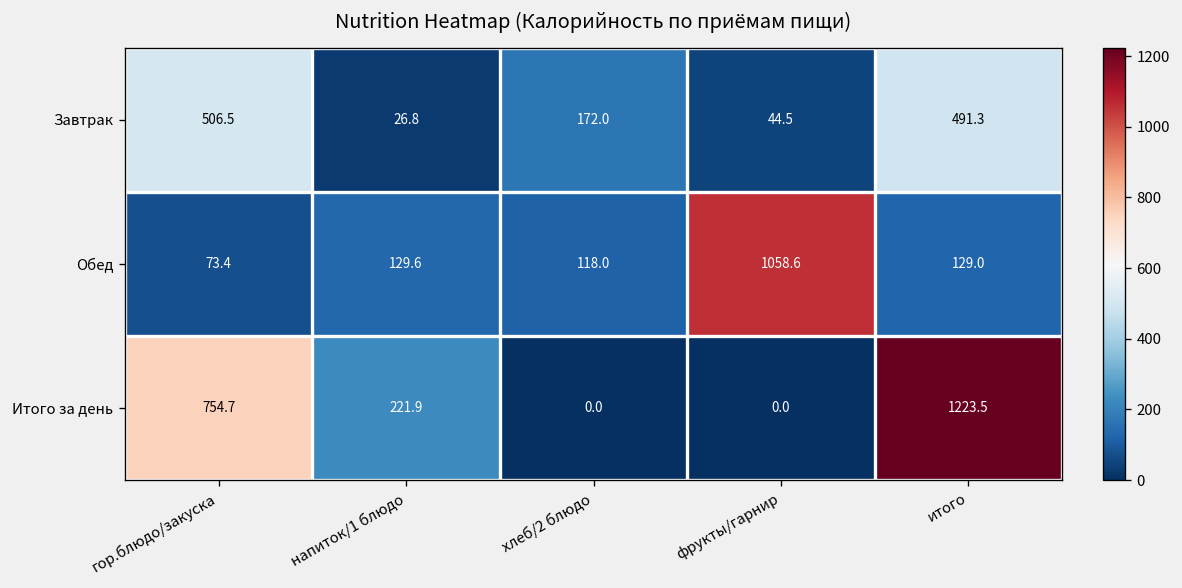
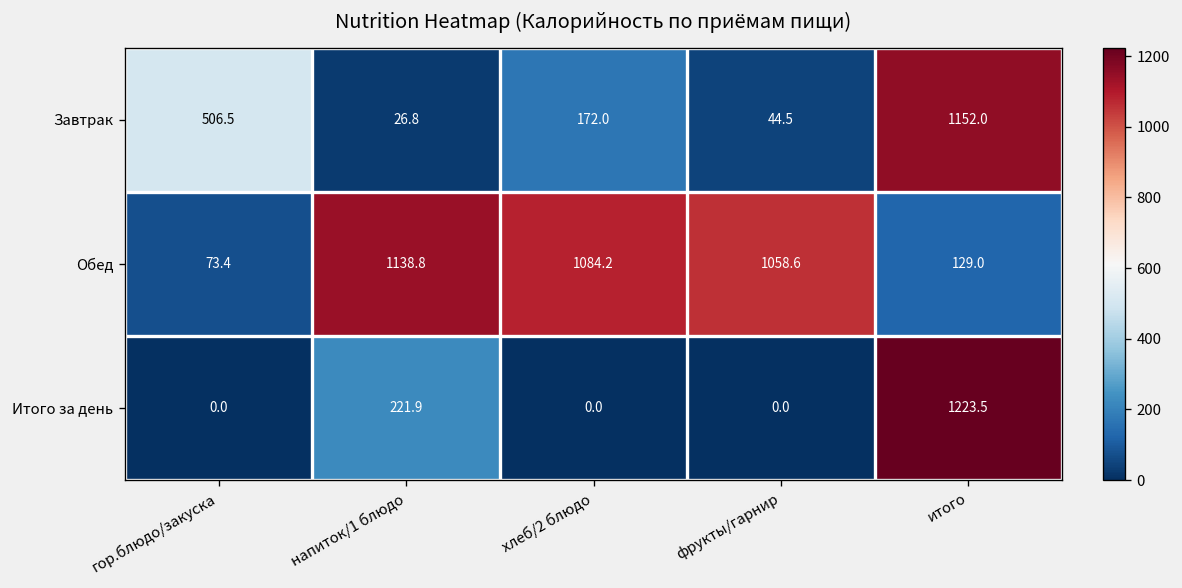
  {
    "Завтрак": {
      "гор.блюдо/закуска": 506.5,
      "напиток/1 блюдо": 26.8,
      "хлеб/2 блюдо": 172.0,
      "фрукты/гарнир": 44.5,
-     "итого": 491.3
+     "итого": 1152.0
    },
    "Обед": {
      "гор.блюдо/закуска": 73.4,
-     "напиток/1 блюдо": 129.6,
-     "хлеб/2 блюдо": 118.0,
+     "напиток/1 блюдо": 1138.8,
+     "хлеб/2 блюдо": 1084.2,
      "фрукты/гарнир": 1058.6,
      "итого": 129.0
    },
    "Итого за день": {
-     "гор.блюдо/закуска": 754.7,
+     "гор.блюдо/закуска": 0.0,
      "напиток/1 блюдо": 221.9,
      "хлеб/2 блюдо": 0.0,
      "фрукты/гарнир": 0.0,
      "итого": 1223.5
    }
  }
